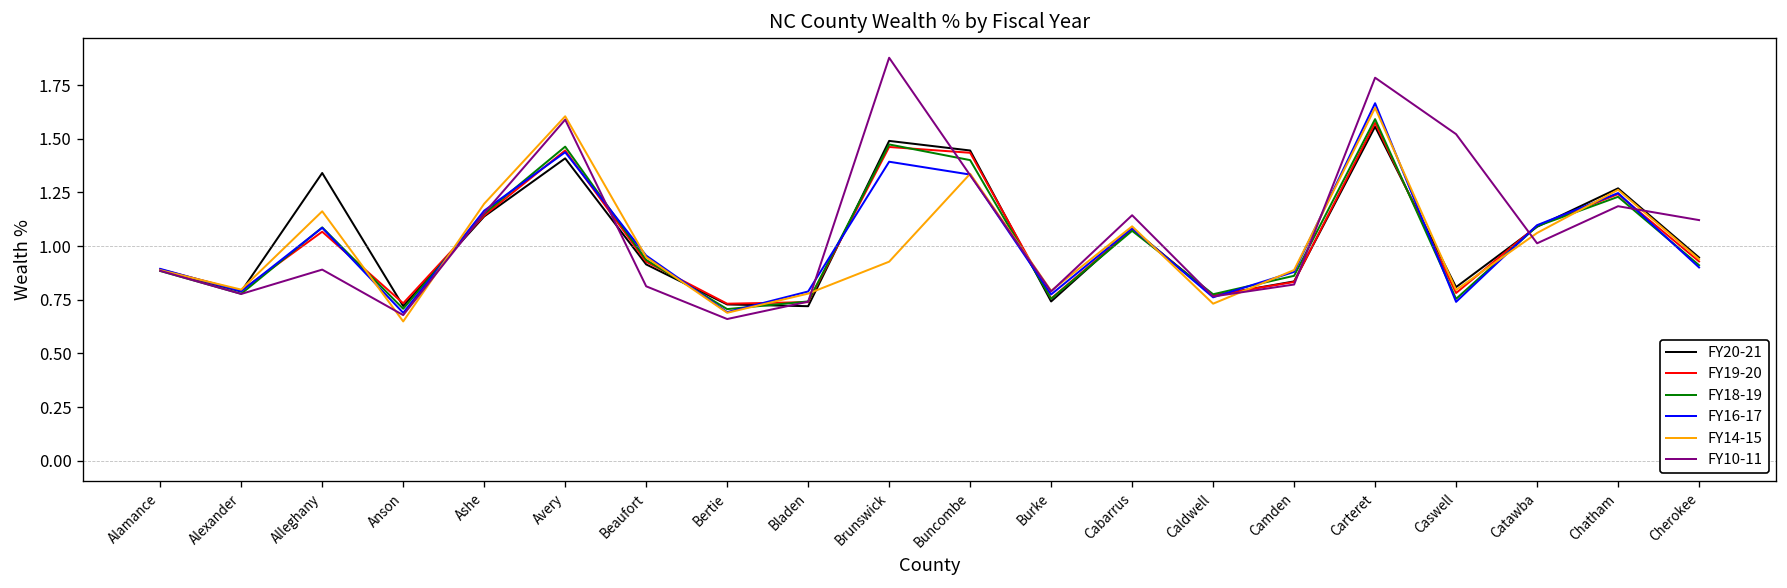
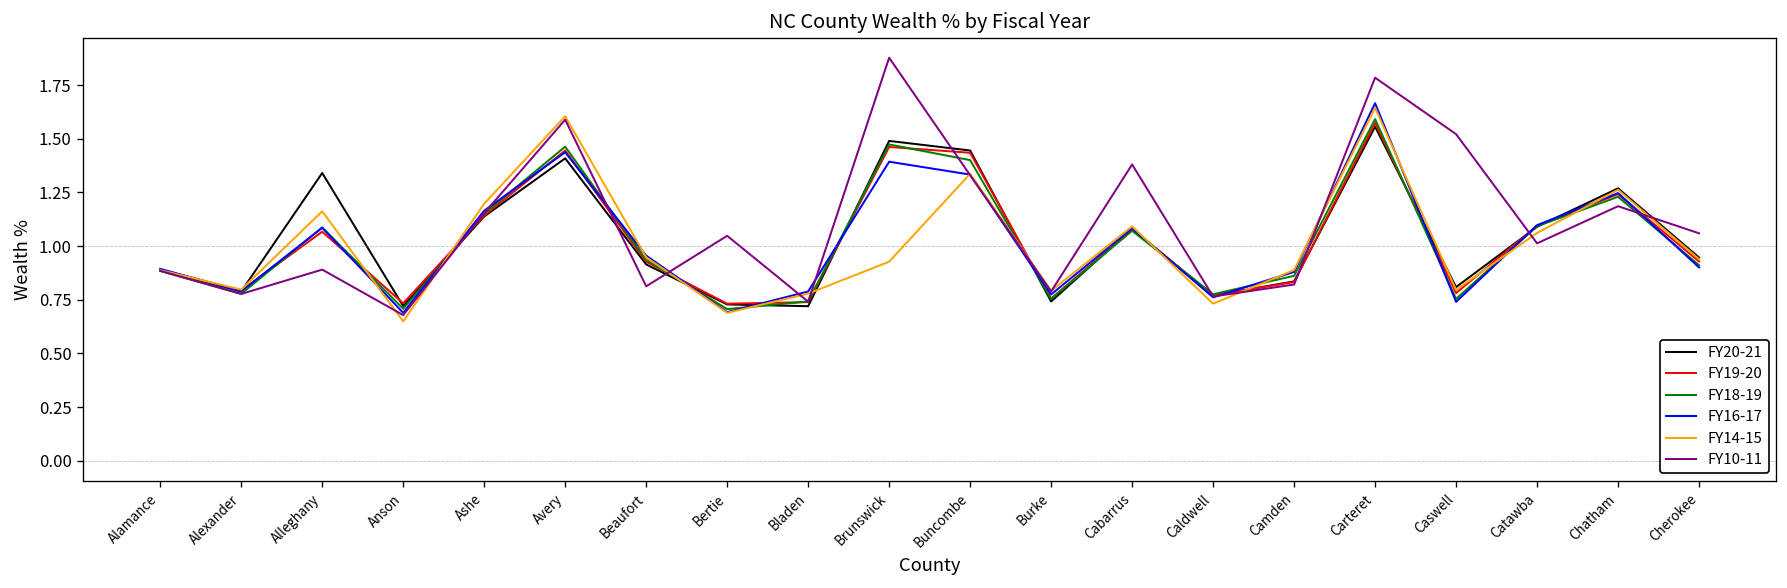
  {
    "FY20-21": {
      "Alleghany": 1.34,
      "Avery": 1.41,
      "Bladen": 0.72,
      "Brunswick": 1.49,
      "Carteret": 1.56
    },
    "FY19-20": {
      "Alleghany": 1.07,
      "Carteret": 1.57,
      "Caswell": 0.78
    },
    "FY18-19": {
      "Avery": 1.46,
      "Buncombe": 1.40,
      "Camden": 0.86,
      "Carteret": 1.59,
      "Caswell": 0.75
    },
    "FY16-17": {
      "Brunswick": 1.39,
      "Carteret": 1.67,
      "Caswell": 0.74
    },
    "FY14-15": {
      "Alleghany": 1.16,
      "Anson": 0.65,
      "Ashe": 1.20,
      "Avery": 1.60,
      "Brunswick": 0.93,
      "Caldwell": 0.73,
      "Carteret": 1.64,
      "Catawba": 1.06
    },
    "FY10-11": {
      "Alleghany": 0.89,
      "Avery": 1.59,
      "Beaufort": 0.81,
-     "Bertie": 0.66,
+     "Bertie": 1.05,
      "Brunswick": 1.88,
-     "Cabarrus": 1.14,
+     "Cabarrus": 1.38,
      "Carteret": 1.78,
      "Caswell": 1.52,
      "Catawba": 1.01,
      "Chatham": 1.19,
-     "Cherokee": 1.12
+     "Cherokee": 1.06
    }
  }
